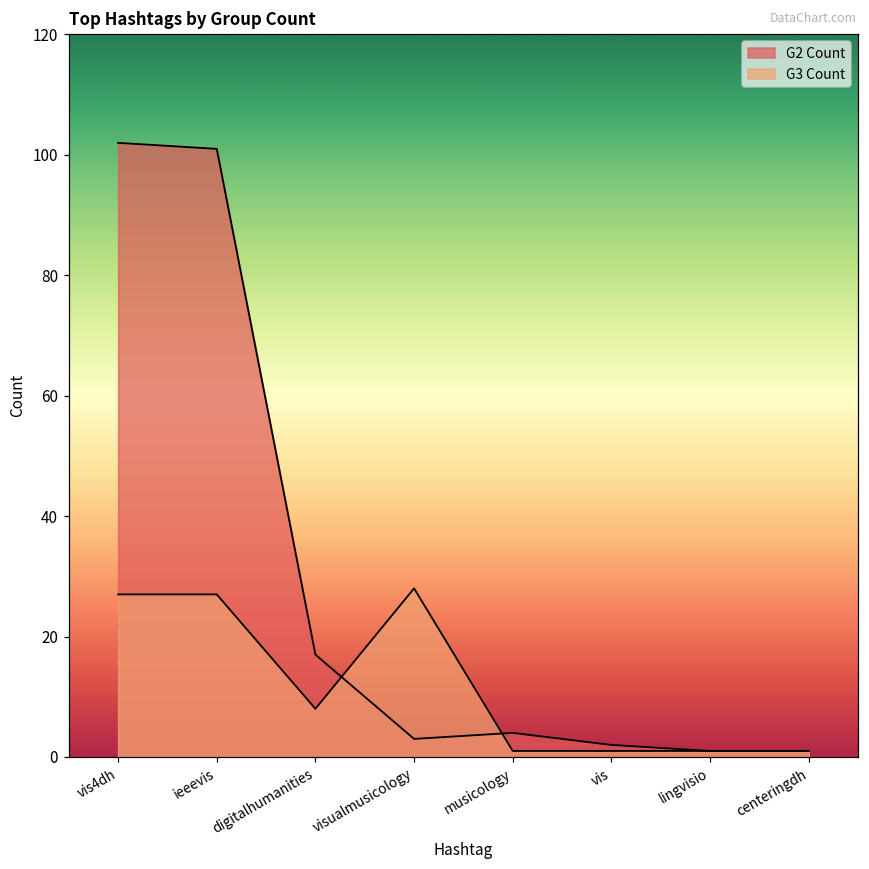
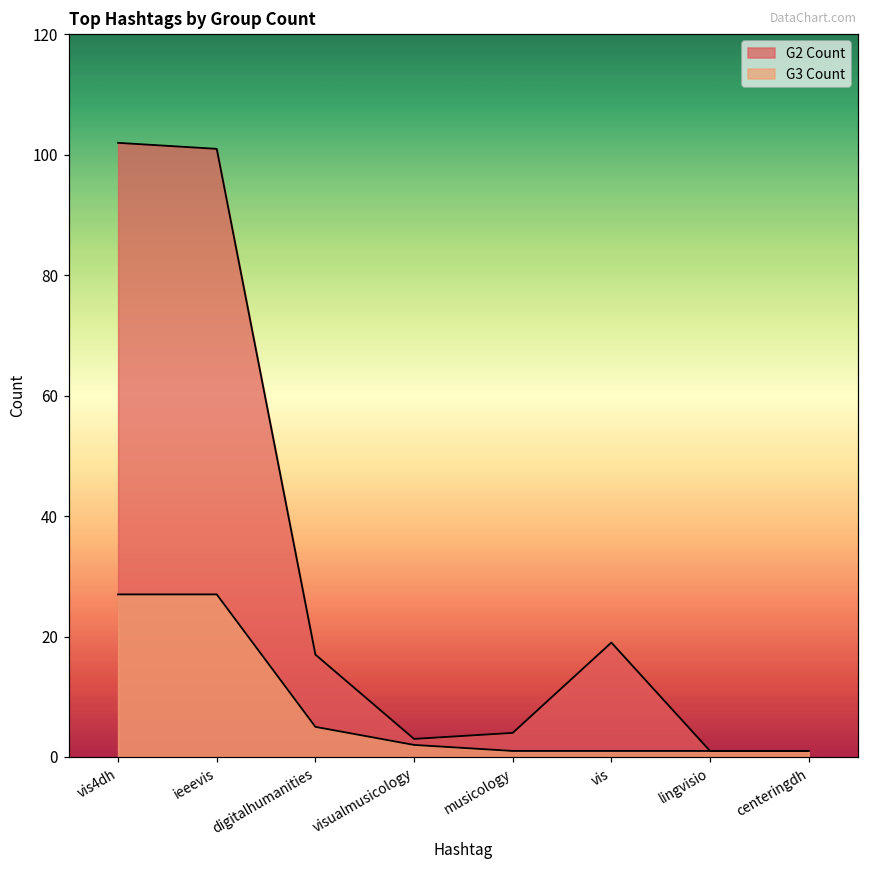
  {
    "G2 Count": {
      "vis4dh": 102,
      "ieeevis": 101,
      "digitalhumanities": 17,
      "visualmusicology": 3,
      "musicology": 4,
-     "vis": 2
+     "vis": 19
    },
    "G3 Count": {
      "vis4dh": 27,
      "ieeevis": 27,
-     "digitalhumanities": 8,
-     "visualmusicology": 28,
+     "digitalhumanities": 5,
+     "visualmusicology": 2,
      "musicology": 1,
      "vis": 1
    }
  }
